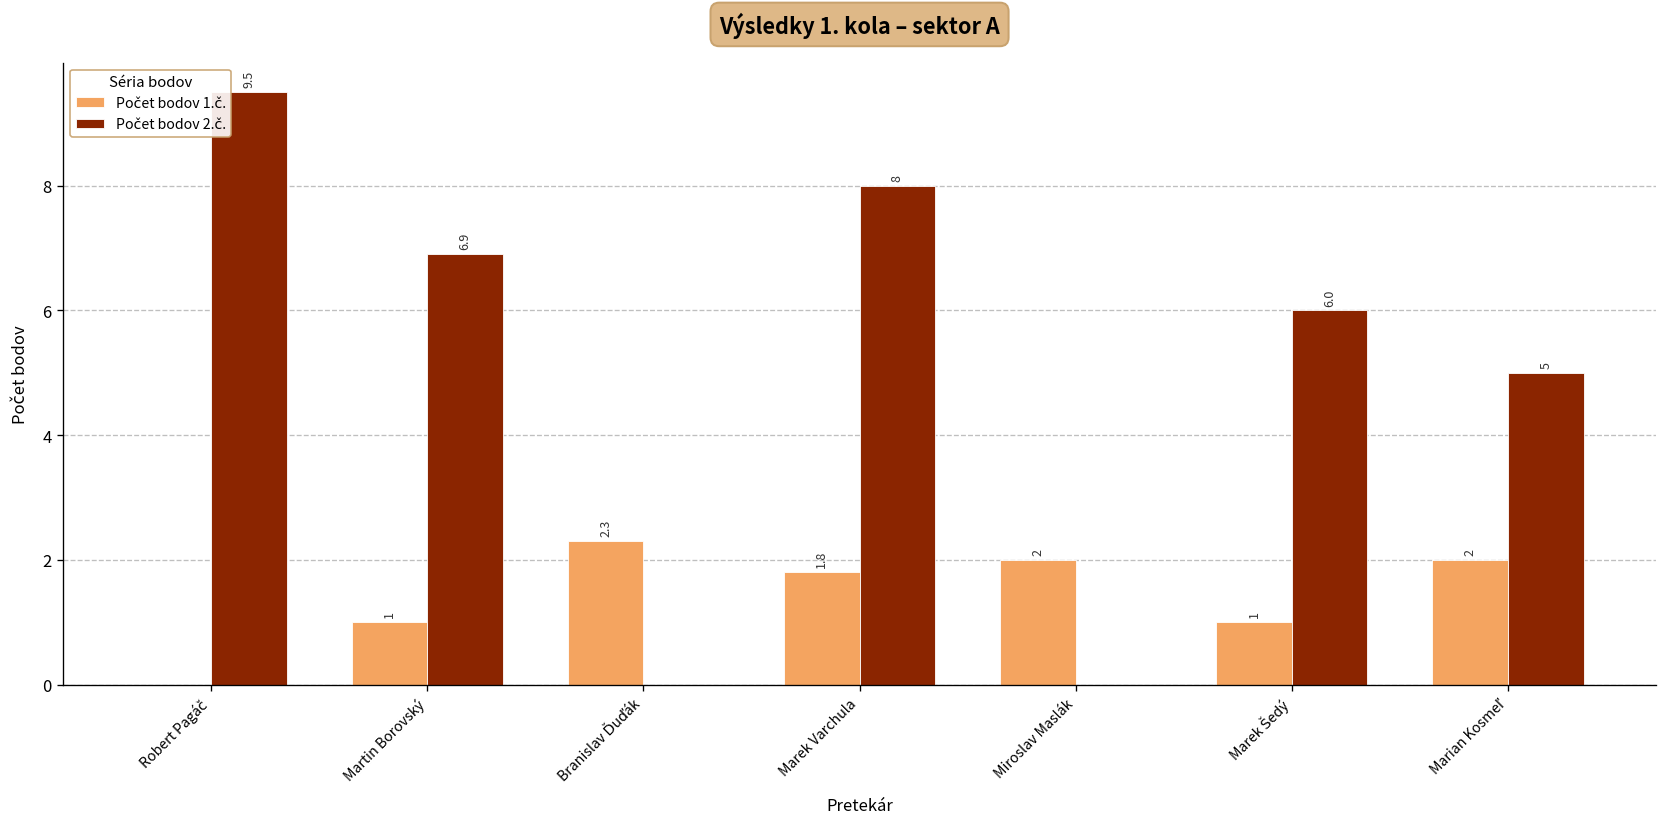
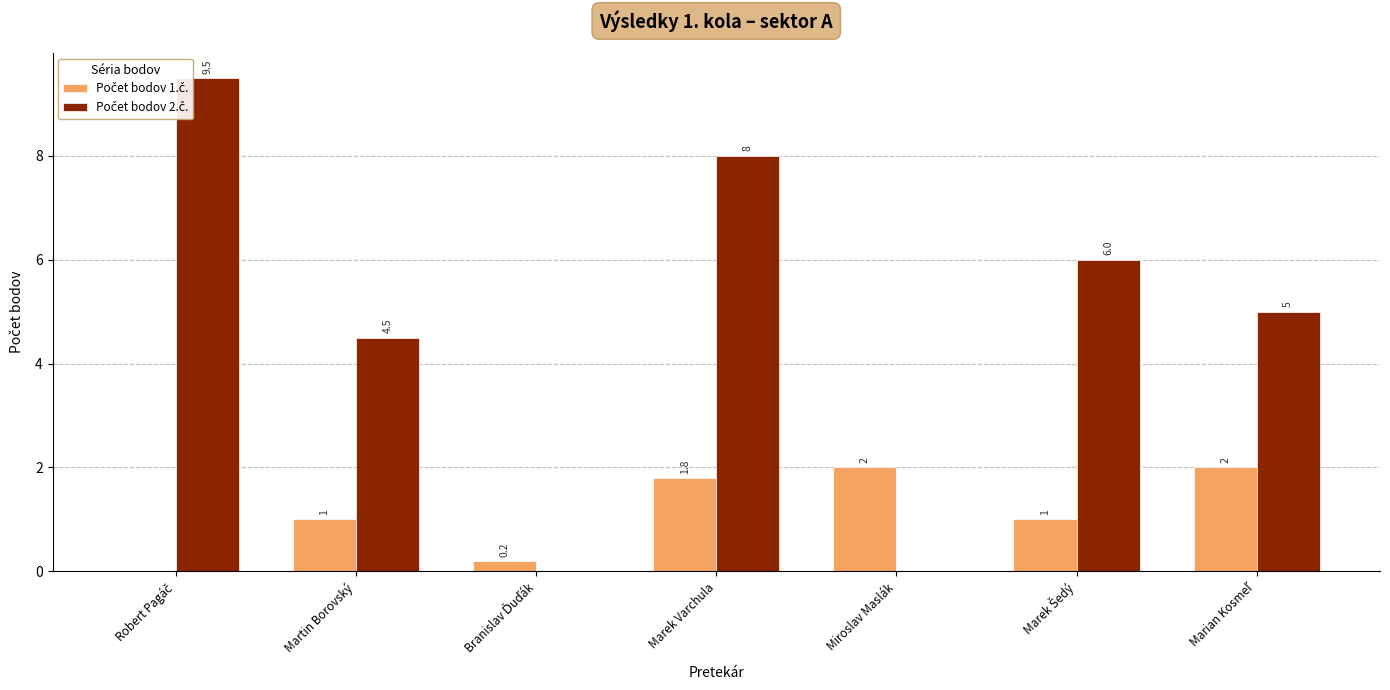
  {
    "Počet bodov 1.č.": {
      "Martin Borovský": 1,
-     "Branislav Ďuďák": 2.3,
+     "Branislav Ďuďák": 0.2,
      "Marek Varchula": 1.8,
      "Miroslav Maslák": 2,
      "Marek Šedý": 1,
      "Marian Kosmeľ": 2
    },
    "Počet bodov 2.č.": {
      "Robert Pagáč": 9.5,
-     "Martin Borovský": 6.9,
+     "Martin Borovský": 4.5,
      "Marek Varchula": 8,
      "Marek Šedý": 6.0,
      "Marian Kosmeľ": 5
    }
  }
